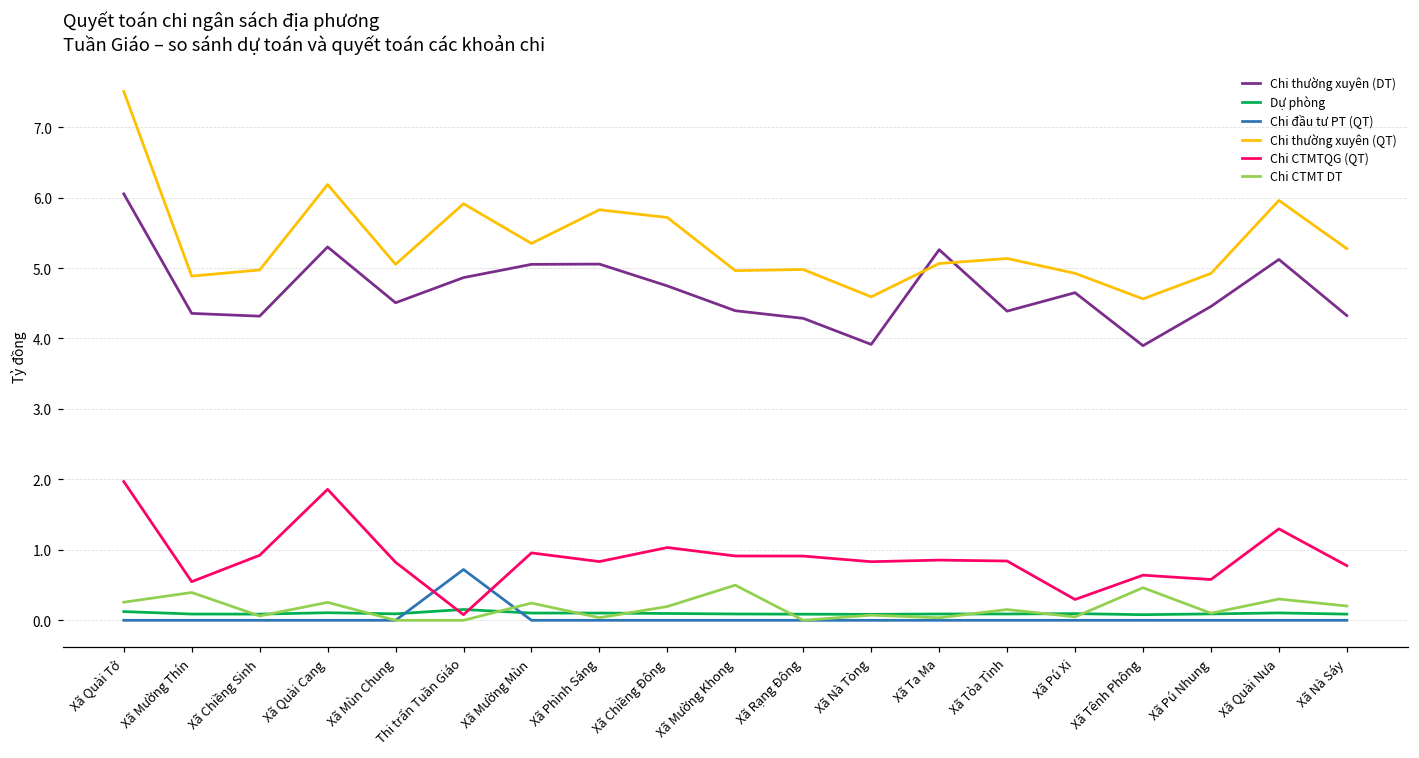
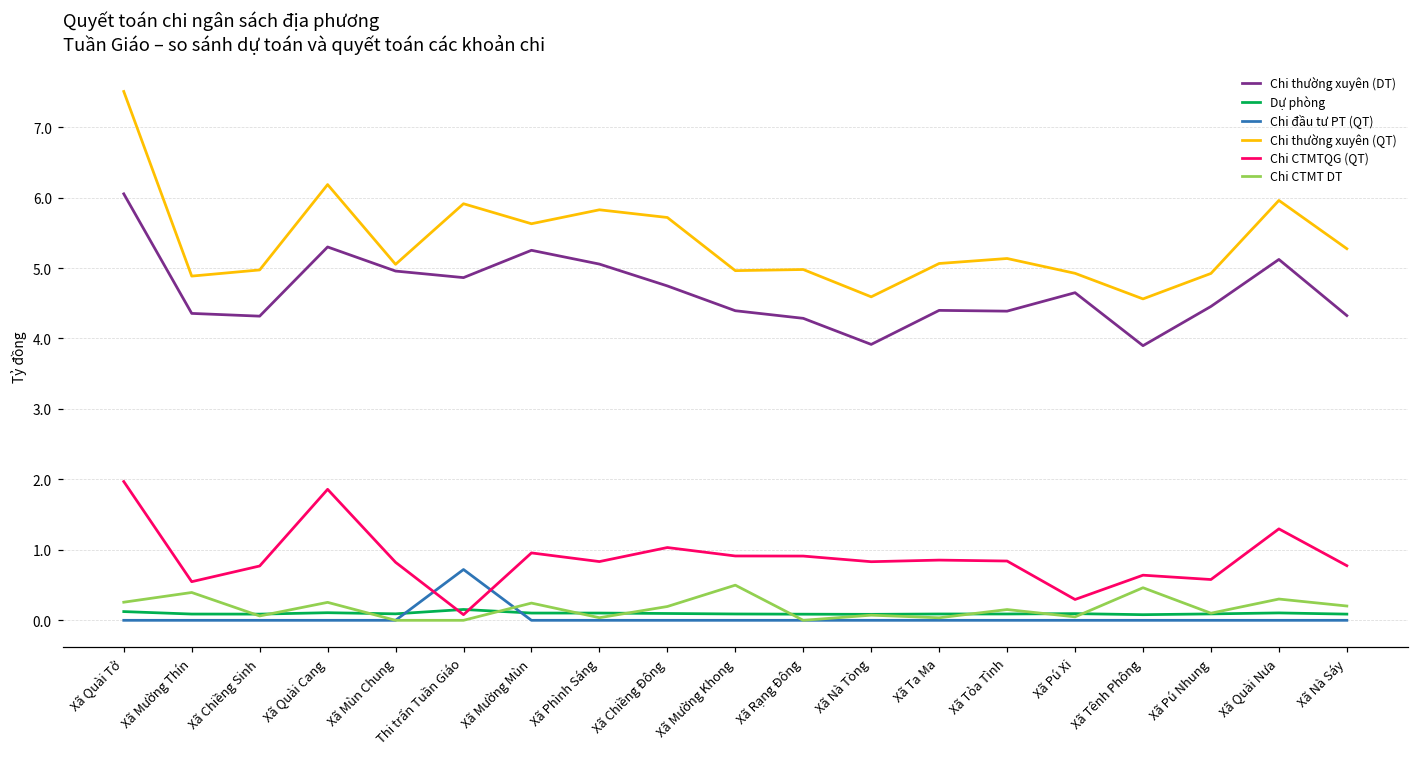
  {
    "Chi thường xuyên (DT)": {
      "Xã Quài Tở": 6.1,
      "Xã Mường Thín": 4.4,
      "Xã Chiềng Sinh": 4.3,
      "Xã Quài Cang": 5.3,
-     "Xã Mùn Chung": 4.5,
+     "Xã Mùn Chung": 5.0,
      "Thi trấn Tuần Giáo": 4.9,
-     "Xã Mường Mùn": 5.1,
+     "Xã Mường Mùn": 5.3,
      "Xã Phình Sáng": 5.1,
      "Xã Chiềng Đông": 4.7,
      "Xã Mường Khong": 4.4,
      "Xã Rạng Đông": 4.3,
      "Xã Nà Tòng": 3.9,
-     "Xã Ta Ma": 5.3,
+     "Xã Ta Ma": 4.4,
      "Xã Tỏa Tình": 4.4,
      "Xã Pú Xi": 4.7,
      "Xã Tênh Phông": 3.9,
      "Xã Pú Nhung": 4.5,
      "Xã Quài Nưa": 5.1,
      "Xã Nà Sáy": 4.3
    },
    "Dự phòng": {
      "Xã Quài Tở": 0.1,
      "Xã Mường Thín": 0.1,
      "Xã Quài Cang": 0.1,
      "Xã Mùn Chung": 0.1,
      "Thi trấn Tuần Giáo": 0.2,
      "Xã Mường Mùn": 0.1,
      "Xã Phình Sáng": 0.1,
      "Xã Chiềng Đông": 0.1,
      "Xã Mường Khong": 0.1,
      "Xã Rạng Đông": 0.1,
      "Xã Ta Ma": 0.1,
      "Xã Tỏa Tình": 0.1,
      "Xã Pú Xi": 0.1,
      "Xã Tênh Phông": 0.1,
      "Xã Quài Nưa": 0.1,
      "Xã Nà Sáy": 0.1
    },
    "Chi đầu tư PT (QT)": {
      "Xã Quài Tở": 0.0,
      "Xã Mường Thín": 0.0,
      "Xã Chiềng Sinh": 0.0,
      "Xã Quài Cang": 0.0,
      "Thi trấn Tuần Giáo": 0.7,
      "Xã Mường Mùn": 0.0,
      "Xã Chiềng Đông": 0.0,
      "Xã Mường Khong": 0.0,
      "Xã Nà Tòng": 0.0,
      "Xã Tỏa Tình": 0.0,
      "Xã Pú Xi": 0.0,
      "Xã Tênh Phông": 0.0,
      "Xã Pú Nhung": 0.0,
      "Xã Quài Nưa": 0.0,
      "Xã Nà Sáy": 0.0
    },
    "Chi thường xuyên (QT)": {
      "Xã Quài Tở": 7.5,
      "Xã Mường Thín": 4.9,
      "Xã Chiềng Sinh": 5.0,
      "Xã Quài Cang": 6.2,
      "Xã Mùn Chung": 5.1,
      "Thi trấn Tuần Giáo": 5.9,
-     "Xã Mường Mùn": 5.3,
+     "Xã Mường Mùn": 5.6,
      "Xã Phình Sáng": 5.8,
      "Xã Chiềng Đông": 5.7,
      "Xã Mường Khong": 5.0,
      "Xã Rạng Đông": 5.0,
      "Xã Nà Tòng": 4.6,
      "Xã Ta Ma": 5.1,
      "Xã Tỏa Tình": 5.1,
      "Xã Pú Xi": 4.9,
      "Xã Tênh Phông": 4.6,
      "Xã Pú Nhung": 4.9,
      "Xã Quài Nưa": 6.0,
      "Xã Nà Sáy": 5.3
    },
    "Chi CTMTQG (QT)": {
      "Xã Quài Tở": 2.0,
      "Xã Mường Thín": 0.5,
-     "Xã Chiềng Sinh": 0.9,
+     "Xã Chiềng Sinh": 0.8,
      "Xã Quài Cang": 1.9,
      "Xã Mùn Chung": 0.8,
      "Thi trấn Tuần Giáo": 0.1,
      "Xã Mường Mùn": 1.0,
      "Xã Phình Sáng": 0.8,
      "Xã Chiềng Đông": 1.0,
      "Xã Mường Khong": 0.9,
      "Xã Rạng Đông": 0.9,
      "Xã Nà Tòng": 0.8,
      "Xã Ta Ma": 0.9,
      "Xã Tỏa Tình": 0.8,
      "Xã Pú Xi": 0.3,
      "Xã Tênh Phông": 0.6,
      "Xã Pú Nhung": 0.6,
      "Xã Quài Nưa": 1.3,
      "Xã Nà Sáy": 0.8
    },
    "Chi CTMT DT": {
      "Xã Quài Tở": 0.3,
      "Xã Mường Thín": 0.4,
      "Xã Quài Cang": 0.3,
      "Thi trấn Tuần Giáo": 0.0,
      "Xã Mường Mùn": 0.2,
      "Xã Chiềng Đông": 0.2,
      "Xã Mường Khong": 0.5,
      "Xã Tỏa Tình": 0.2,
      "Xã Pú Xi": 0.0,
      "Xã Tênh Phông": 0.5,
      "Xã Quài Nưa": 0.3,
      "Xã Nà Sáy": 0.2
    }
  }
